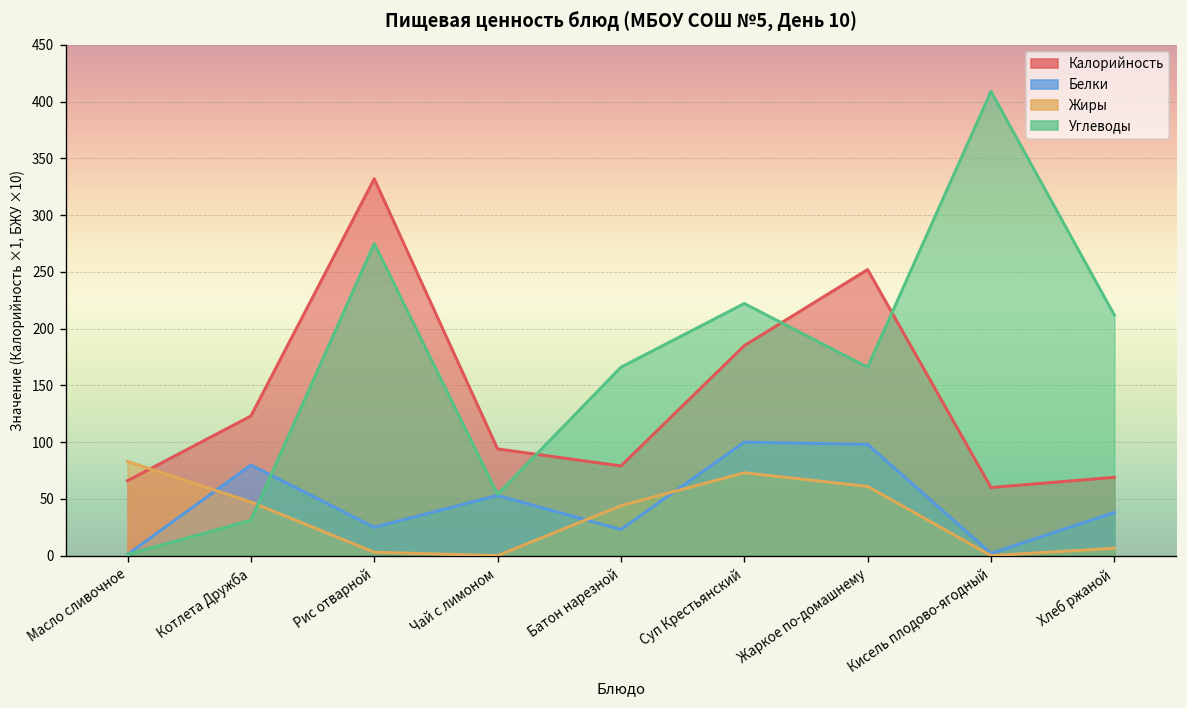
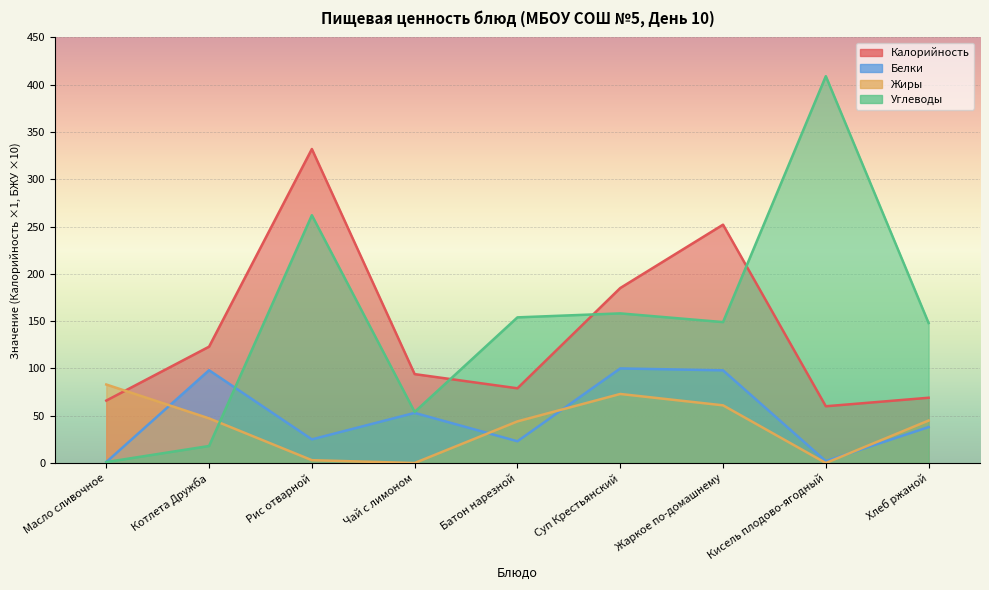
  {
    "Калорийность": {
      "Масло сливочное": 70,
      "Котлета Дружба": 120,
      "Рис отварной": 330,
      "Чай с лимоном": 90,
      "Батон нарезной": 80,
      "Суп Крестьянский": 190,
      "Жаркое по-домашнему": 250,
      "Кисель плодово-ягодный": 60,
      "Хлеб ржаной": 70
    },
    "Белки": {
-     "Котлета Дружба": 80,
+     "Котлета Дружба": 100,
      "Рис отварной": 30,
      "Батон нарезной": 20,
      "Суп Крестьянский": 100,
      "Жаркое по-домашнему": 100,
      "Хлеб ржаной": 40
    },
    "Жиры": {
      "Масло сливочное": 80,
      "Котлета Дружба": 50,
      "Рис отварной": 0,
      "Чай с лимоном": 0,
      "Батон нарезной": 40,
      "Суп Крестьянский": 70,
      "Жаркое по-домашнему": 60,
-     "Хлеб ржаной": 10
+     "Хлеб ржаной": 40
    },
    "Углеводы": {
-     "Котлета Дружба": 30,
-     "Рис отварной": 280,
-     "Батон нарезной": 170,
-     "Суп Крестьянский": 220,
-     "Жаркое по-домашнему": 170,
+     "Котлета Дружба": 20,
+     "Рис отварной": 260,
+     "Батон нарезной": 150,
+     "Суп Крестьянский": 160,
+     "Жаркое по-домашнему": 150,
      "Кисель плодово-ягодный": 410,
-     "Хлеб ржаной": 210
+     "Хлеб ржаной": 150
    }
  }
